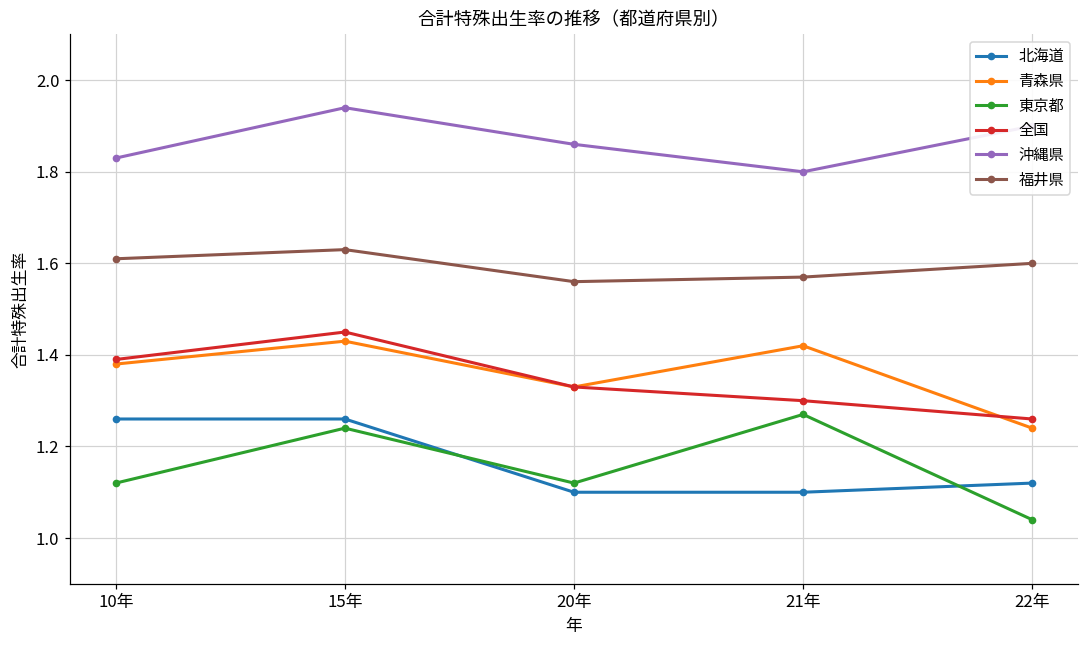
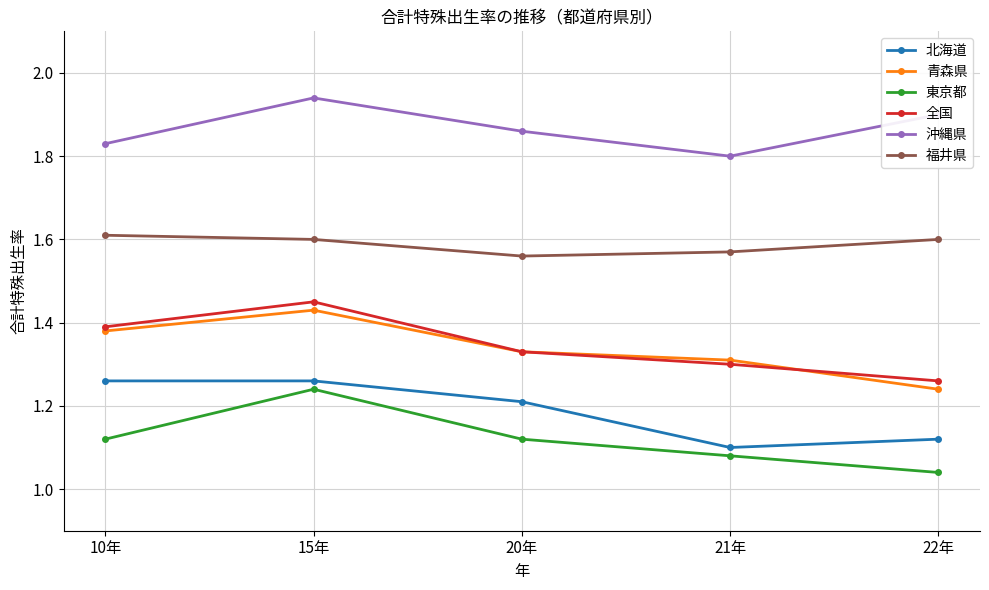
  {
    "北海道": {
      "10年": 1.26,
      "15年": 1.26,
-     "20年": 1.10,
+     "20年": 1.21,
      "21年": 1.10,
      "22年": 1.12
    },
    "青森県": {
      "10年": 1.38,
      "15年": 1.43,
-     "21年": 1.42,
+     "21年": 1.31,
      "22年": 1.24
    },
    "東京都": {
      "10年": 1.12,
      "15年": 1.24,
      "20年": 1.12,
-     "21年": 1.27,
+     "21年": 1.08,
      "22年": 1.04
    },
    "全国": {
      "10年": 1.39,
      "15年": 1.45,
      "21年": 1.30,
      "22年": 1.26
    },
    "沖縄県": {
      "10年": 1.83,
      "15年": 1.94,
      "20年": 1.86,
      "21年": 1.80
    },
    "福井県": {
      "10年": 1.61,
-     "15年": 1.63,
+     "15年": 1.60,
      "20年": 1.56,
      "21年": 1.57,
      "22年": 1.60
    }
  }
